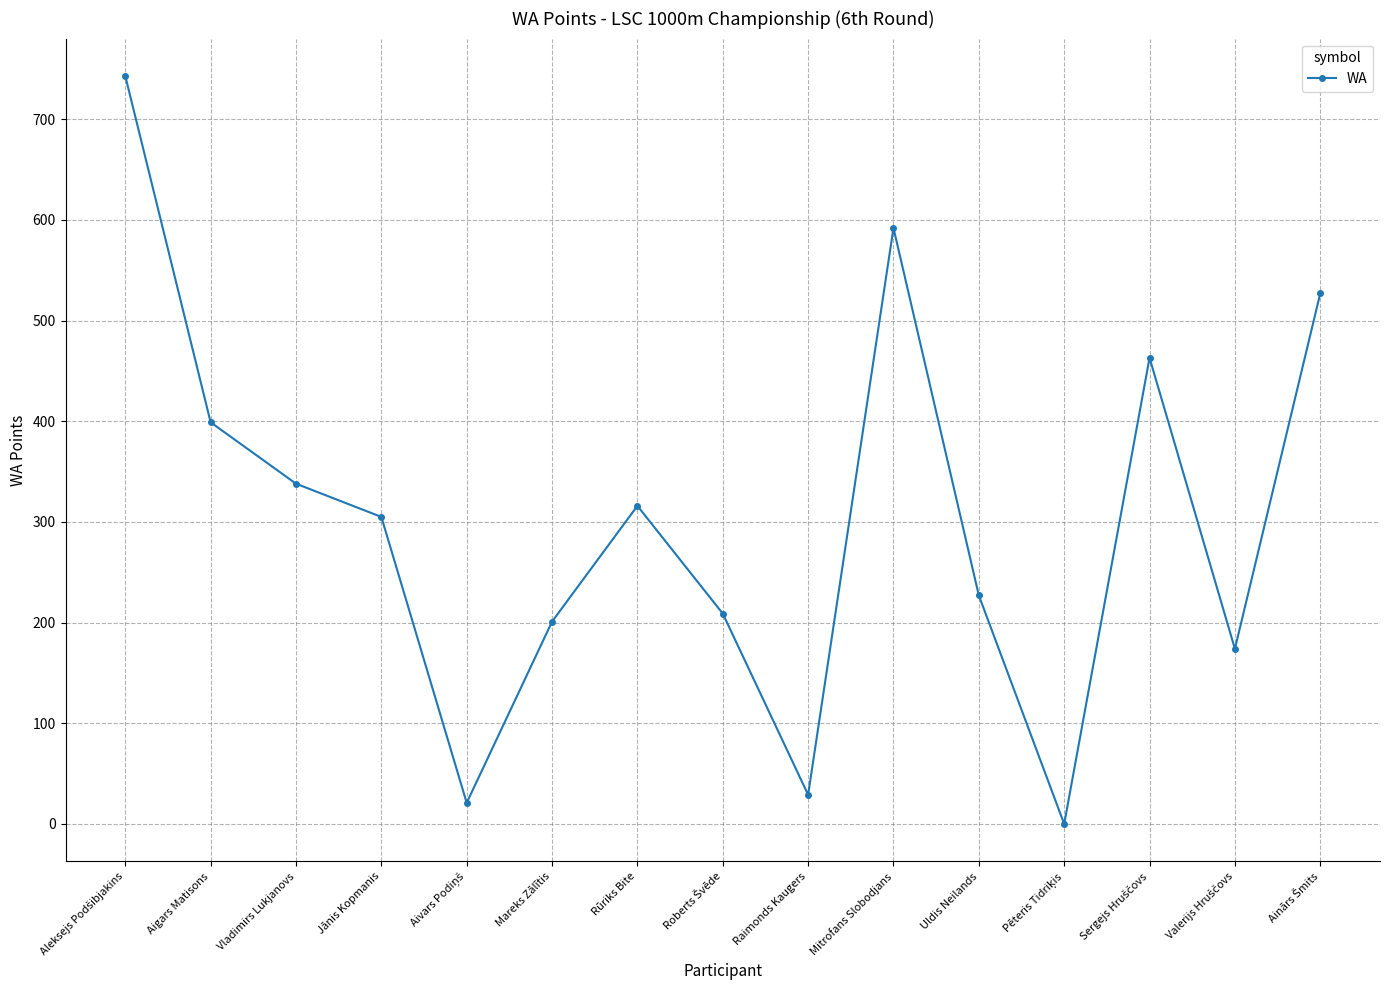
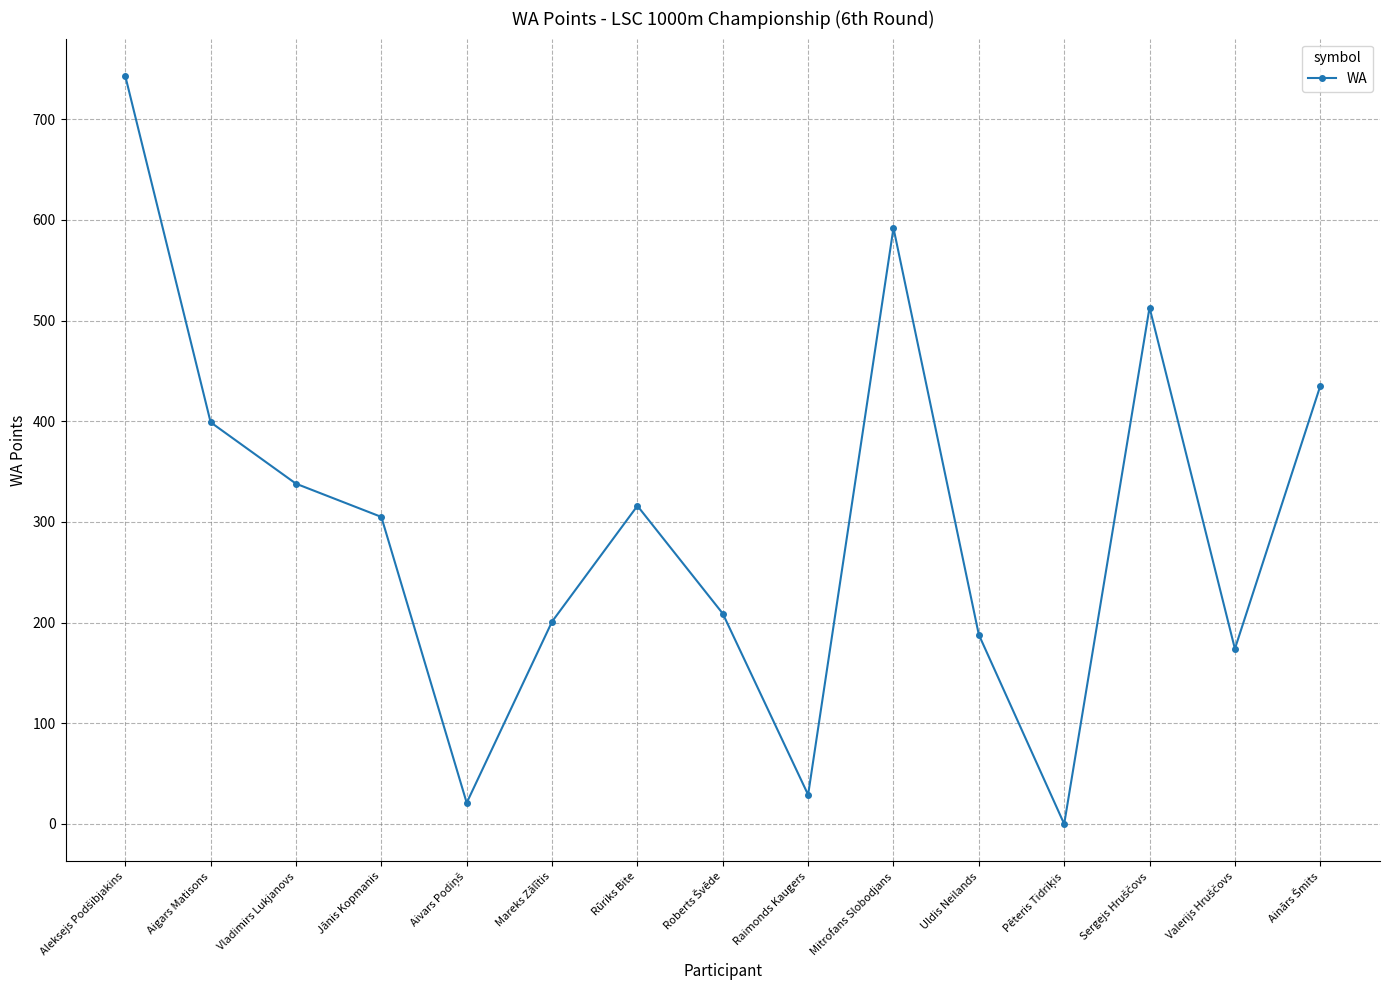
  {
    "Aleksejs Podšibjakins": 743,
    "Aigars Matisons": 399,
    "Vladimirs Lukjanovs": 338,
    "Jānis Kopmanis": 305,
    "Aivars Podiņš": 21,
    "Mareks Zālītis": 201,
    "Rūriks Bite": 316,
    "Roberts Švēde": 209,
    "Raimonds Kaugers": 29,
    "Mitrofans Slobodjans": 592,
-   "Uldis Neilands": 227,
+   "Uldis Neilands": 188,
    "Pēteris Tidriķis": 0,
-   "Sergejs Hruščovs": 463,
+   "Sergejs Hruščovs": 513,
    "Valerijs Hruščovs": 174,
-   "Ainārs Šmits": 527
+   "Ainārs Šmits": 435
  }
